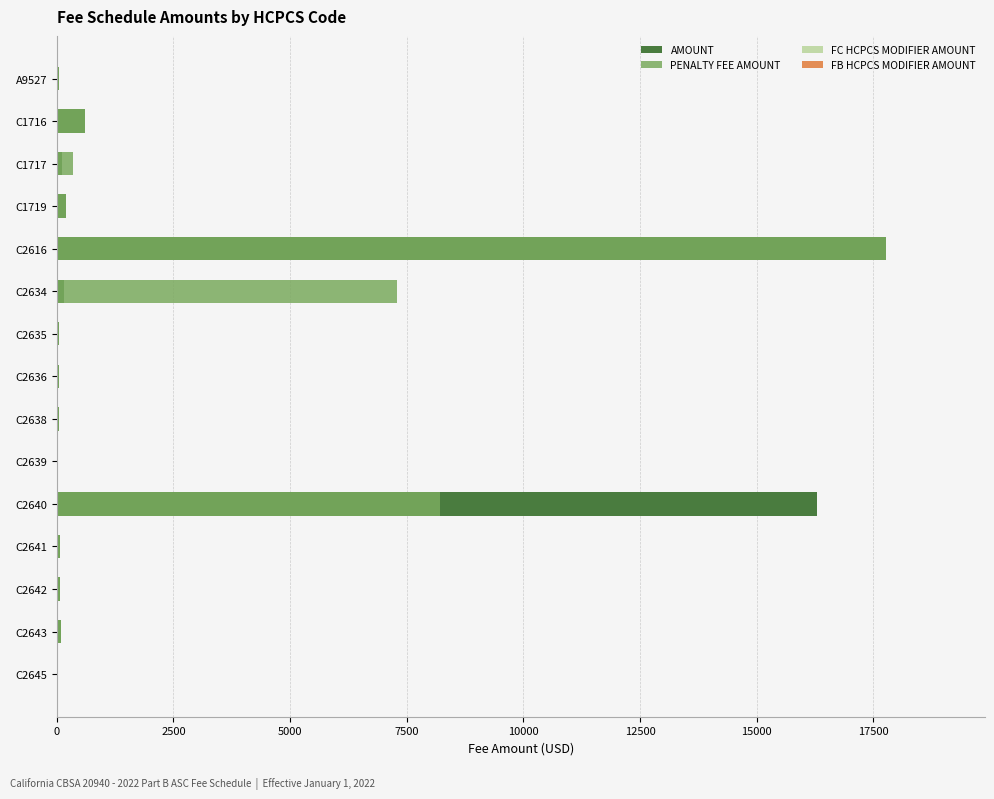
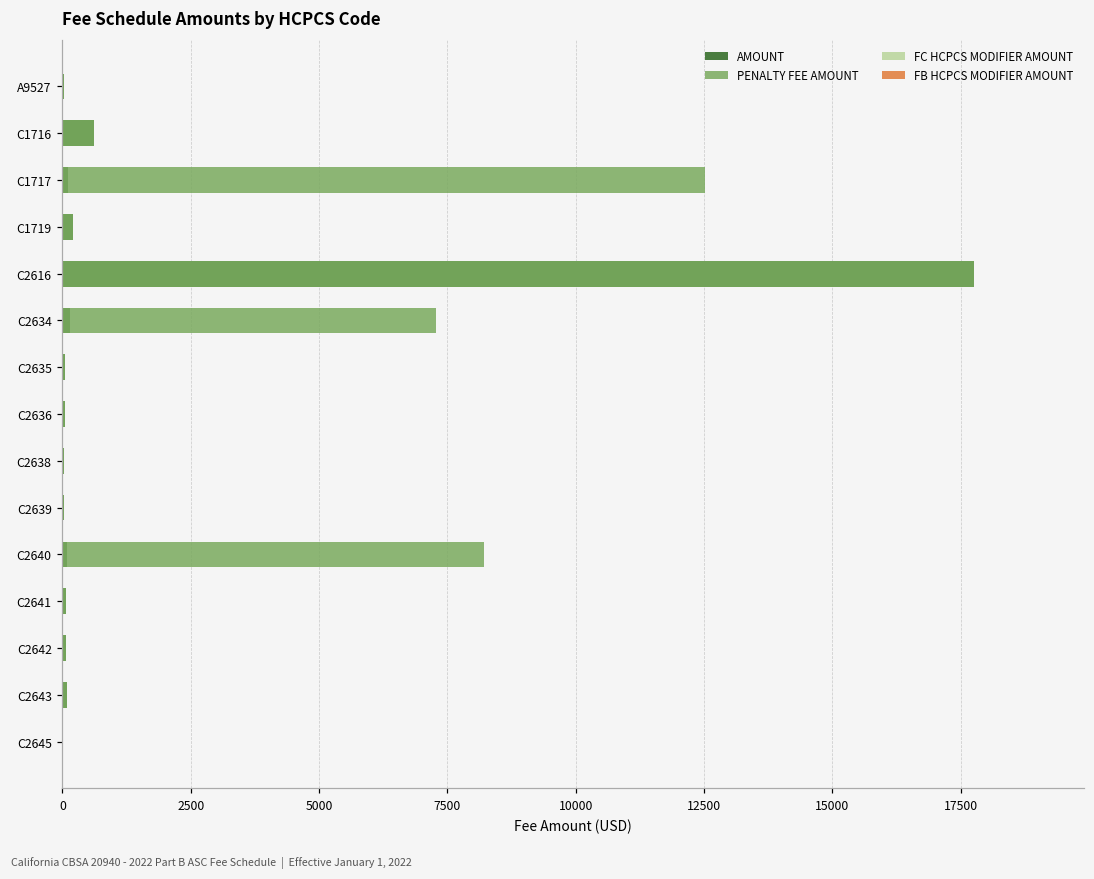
  {
    "AMOUNT": {
      "C1716": 600,
      "C1719": 200,
      "C2616": 17800,
-     "C2640": 16300,
+     "C2640": 100,
      "C2641": 100,
      "C2642": 100,
      "C2643": 100
    },
    "PENALTY FEE AMOUNT": {
      "C1716": 600,
-     "C1717": 300,
+     "C1717": 12500,
      "C1719": 200,
      "C2616": 17800,
      "C2634": 7300,
      "C2641": 100,
      "C2642": 100,
      "C2643": 100
    },
    "FB HCPCS MODIFIER AMOUNT": {
      "A9527": 0,
      "C1716": 0,
      "C1717": 0,
      "C1719": 0,
      "C2616": 0,
      "C2634": 0,
      "C2635": 0,
      "C2636": 0,
      "C2638": 0,
      "C2639": 0,
      "C2640": 0,
      "C2641": 0,
      "C2642": 0,
      "C2643": 0,
      "C2645": 0
    }
  }
